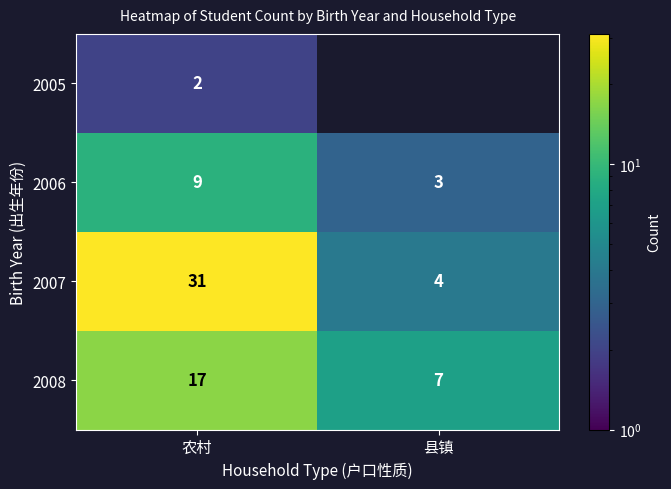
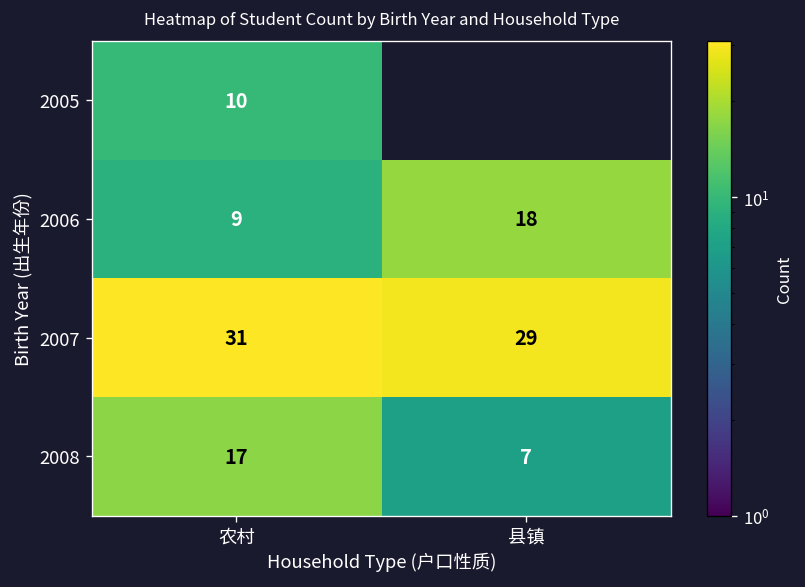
  {
    "2005": {
-     "农村": 2
+     "农村": 10
    },
    "2006": {
      "农村": 9,
-     "县镇": 3
+     "县镇": 18
    },
    "2007": {
      "农村": 31,
-     "县镇": 4
+     "县镇": 29
    },
    "2008": {
      "农村": 17,
      "县镇": 7
    }
  }
